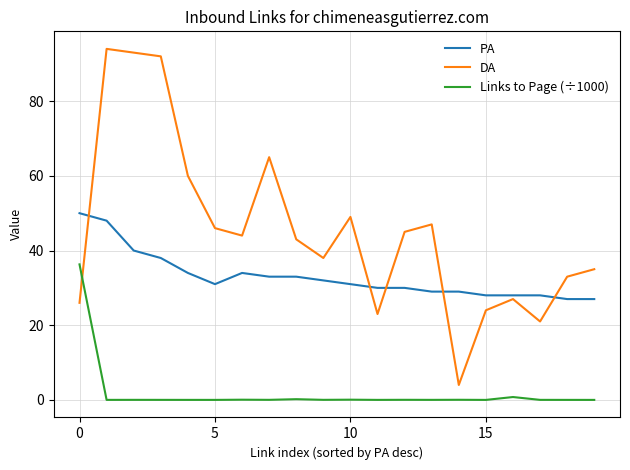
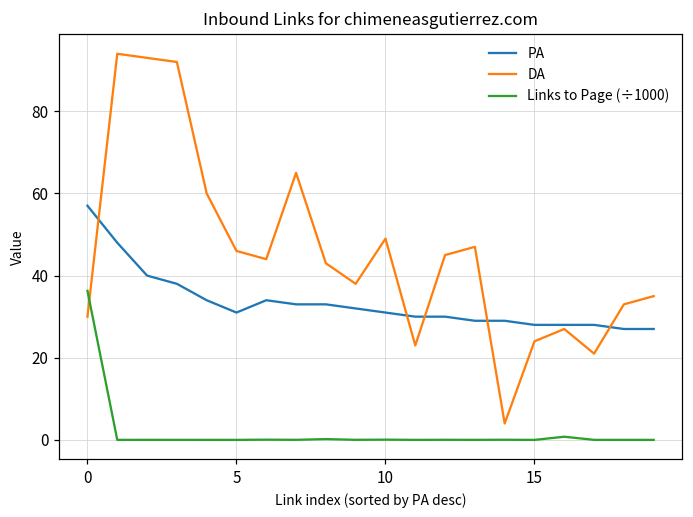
  {
    "PA": {
-     "0": 50,
+     "0": 57,
      "5": 31,
      "10": 31,
      "15": 28
    },
    "DA": {
-     "0": 26,
+     "0": 30,
      "5": 46,
      "10": 49,
      "15": 24
    },
    "Links to Page (÷1000)": {
      "0": 36,
      "5": 0,
      "10": 0,
      "15": 0
    }
  }
